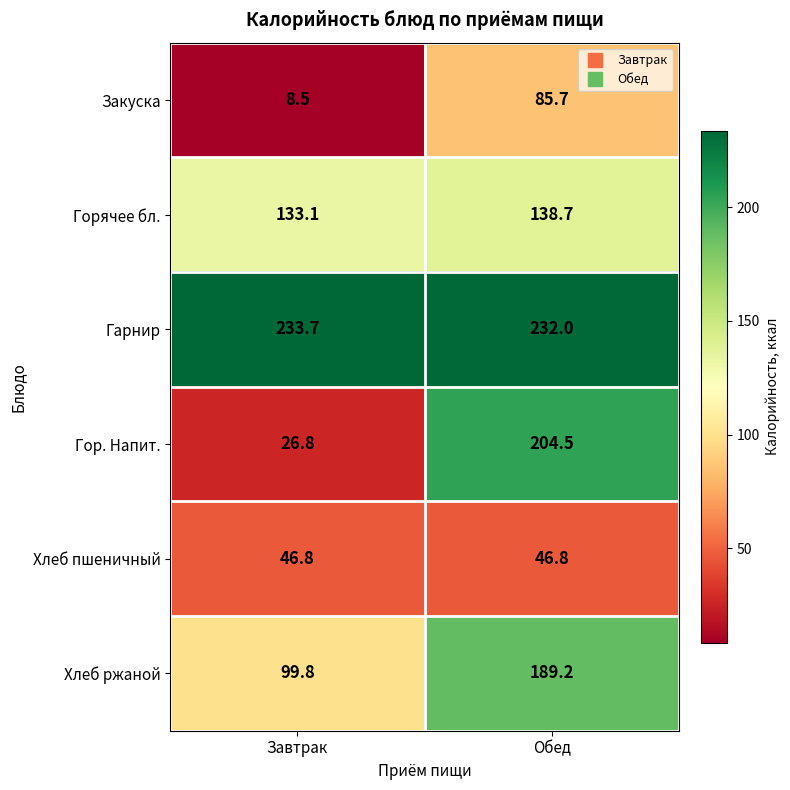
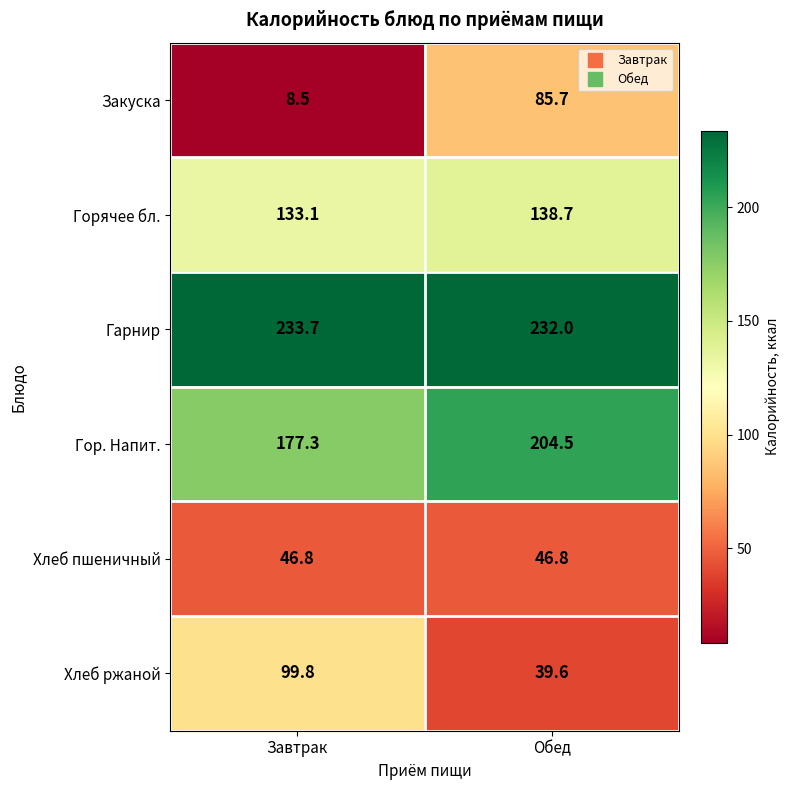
  {
    "Закуска": {
      "Завтрак": 8.5,
      "Обед": 85.7
    },
    "Горячее бл.": {
      "Завтрак": 133.1,
      "Обед": 138.7
    },
    "Гарнир": {
      "Завтрак": 233.7,
      "Обед": 232.0
    },
    "Гор. Напит.": {
-     "Завтрак": 26.8,
+     "Завтрак": 177.3,
      "Обед": 204.5
    },
    "Хлеб пшеничный": {
      "Завтрак": 46.8,
      "Обед": 46.8
    },
    "Хлеб ржаной": {
      "Завтрак": 99.8,
-     "Обед": 189.2
+     "Обед": 39.6
    }
  }
